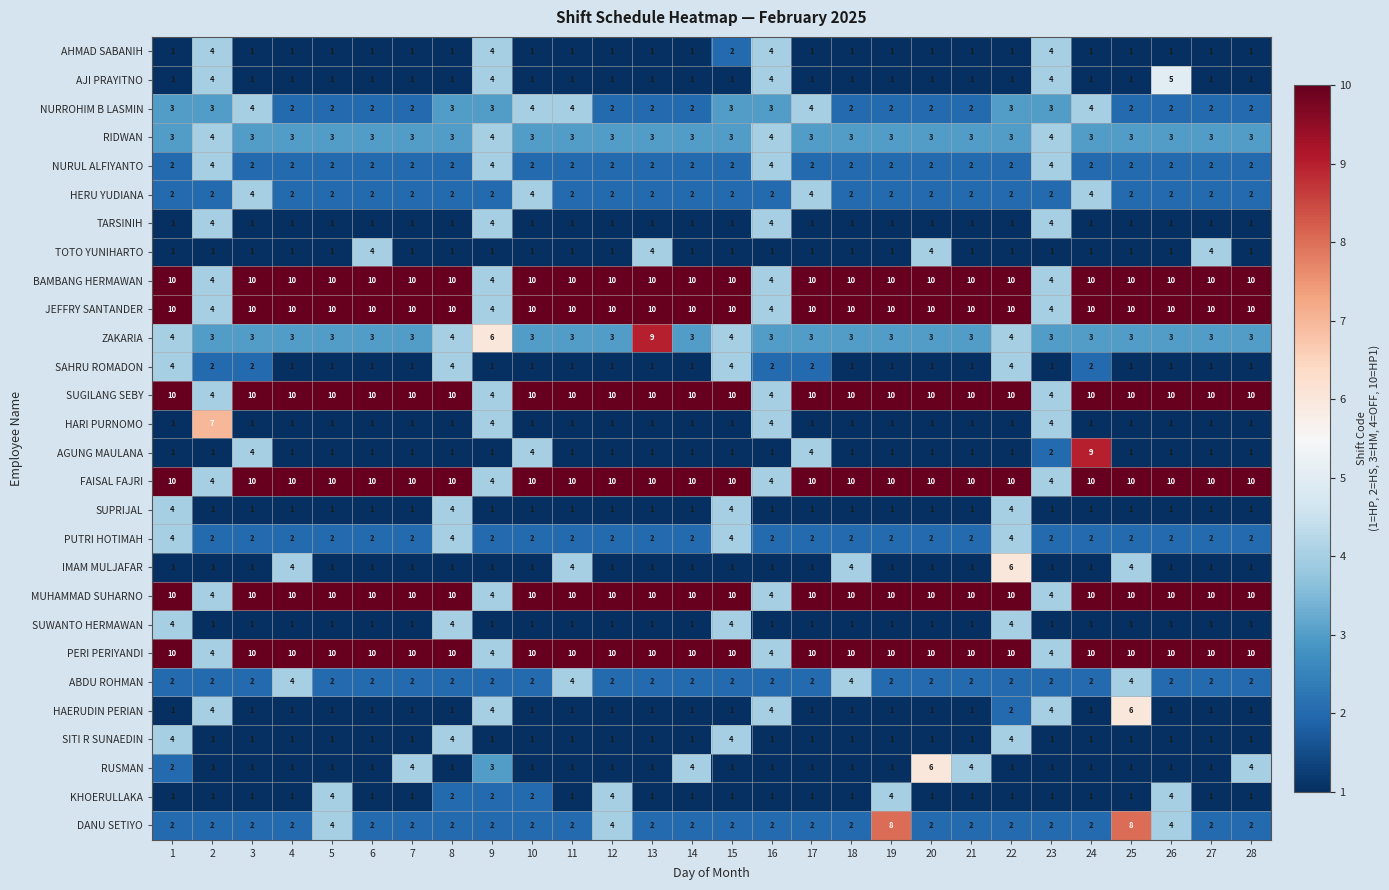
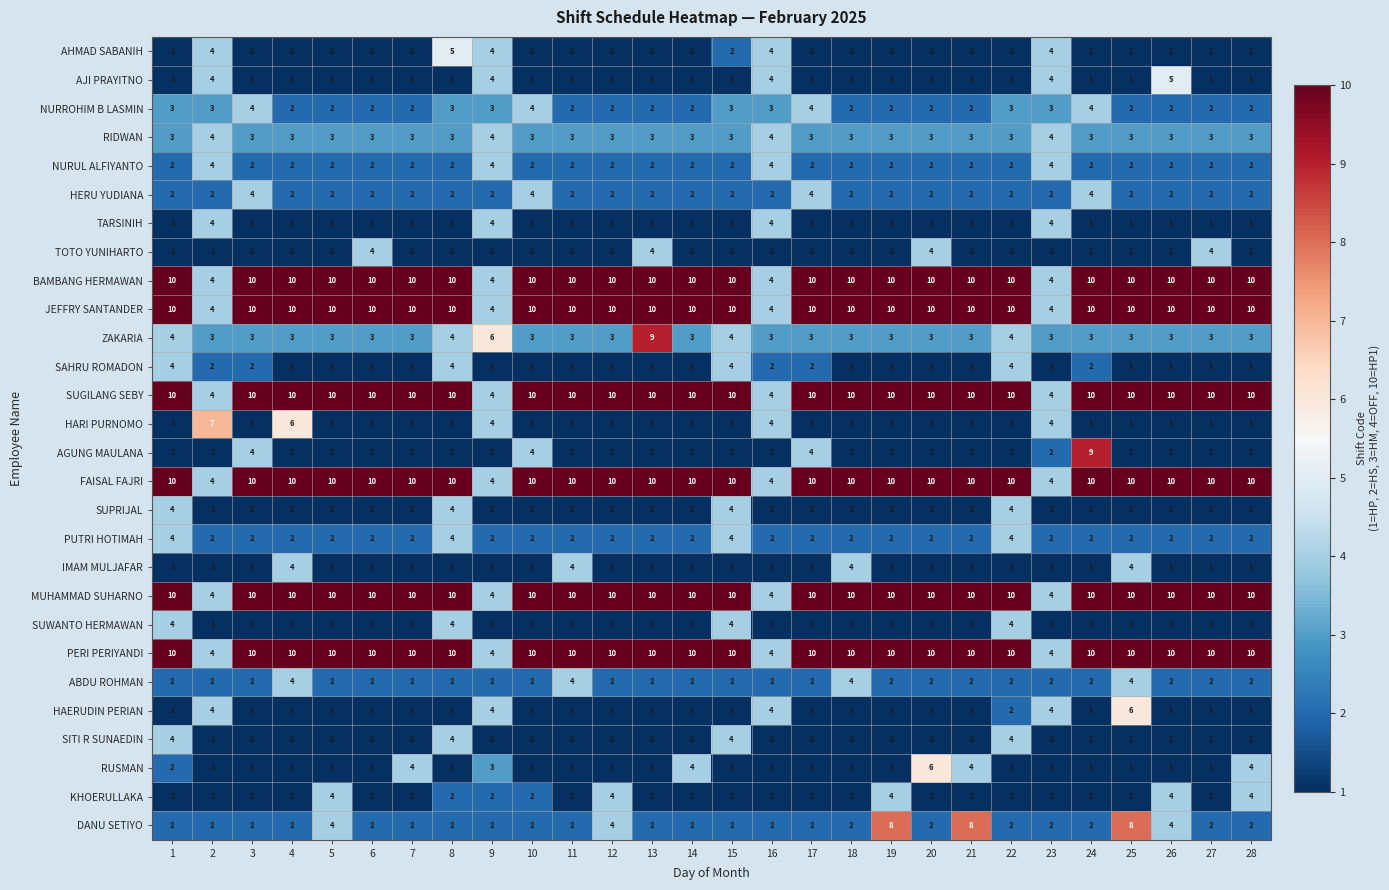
  {
    "AHMAD SABANIH": {
      "1": 1,
      "2": 4,
      "3": 1,
      "4": 1,
      "5": 1,
      "6": 1,
      "7": 1,
-     "8": 1,
+     "8": 5,
      "9": 4,
      "10": 1,
      "11": 1,
      "12": 1,
      "13": 1,
      "14": 1,
      "15": 2,
      "16": 4,
      "17": 1,
      "18": 1,
      "19": 1,
      "20": 1,
      "21": 1,
      "22": 1,
      "23": 4,
      "24": 1,
      "25": 1,
      "26": 1,
      "27": 1,
      "28": 1
    },
    "NURROHIM B LASMIN": {
      "1": 3,
      "2": 3,
      "3": 4,
      "4": 2,
      "5": 2,
      "6": 2,
      "7": 2,
      "8": 3,
      "9": 3,
      "10": 4,
-     "11": 4,
+     "11": 2,
      "12": 2,
      "13": 2,
      "14": 2,
      "15": 3,
      "16": 3,
      "17": 4,
      "18": 2,
      "19": 2,
      "20": 2,
      "21": 2,
      "22": 3,
      "23": 3,
      "24": 4,
      "25": 2,
      "26": 2,
      "27": 2,
      "28": 2
    },
    "HARI PURNOMO": {
      "1": 1,
      "2": 7,
      "3": 1,
-     "4": 1,
+     "4": 6,
      "5": 1,
      "6": 1,
      "7": 1,
      "8": 1,
      "9": 4,
      "10": 1,
      "11": 1,
      "12": 1,
      "13": 1,
      "14": 1,
      "15": 1,
      "16": 4,
      "17": 1,
      "18": 1,
      "19": 1,
      "20": 1,
      "21": 1,
      "22": 1,
      "23": 4,
      "24": 1,
      "25": 1,
      "26": 1,
      "27": 1,
      "28": 1
    },
    "IMAM MULJAFAR": {
      "1": 1,
      "2": 1,
      "3": 1,
      "4": 4,
      "5": 1,
      "6": 1,
      "7": 1,
      "8": 1,
      "9": 1,
      "10": 1,
      "11": 4,
      "12": 1,
      "13": 1,
      "14": 1,
      "15": 1,
      "16": 1,
      "17": 1,
      "18": 4,
      "19": 1,
      "20": 1,
      "21": 1,
-     "22": 6,
+     "22": 1,
      "23": 1,
      "24": 1,
      "25": 4,
      "26": 1,
      "27": 1,
      "28": 1
    },
    "KHOERULLAKA": {
      "1": 1,
      "2": 1,
      "3": 1,
      "4": 1,
      "5": 4,
      "6": 1,
      "7": 1,
      "8": 2,
      "9": 2,
      "10": 2,
      "11": 1,
      "12": 4,
      "13": 1,
      "14": 1,
      "15": 1,
      "16": 1,
      "17": 1,
      "18": 1,
      "19": 4,
      "20": 1,
      "21": 1,
      "22": 1,
      "23": 1,
      "24": 1,
      "25": 1,
      "26": 4,
      "27": 1,
-     "28": 1
+     "28": 4
    },
    "DANU SETIYO": {
      "1": 2,
      "2": 2,
      "3": 2,
      "4": 2,
      "5": 4,
      "6": 2,
      "7": 2,
      "8": 2,
      "9": 2,
      "10": 2,
      "11": 2,
      "12": 4,
      "13": 2,
      "14": 2,
      "15": 2,
      "16": 2,
      "17": 2,
      "18": 2,
      "19": 8,
      "20": 2,
-     "21": 2,
+     "21": 8,
      "22": 2,
      "23": 2,
      "24": 2,
      "25": 8,
      "26": 4,
      "27": 2,
      "28": 2
    }
  }
